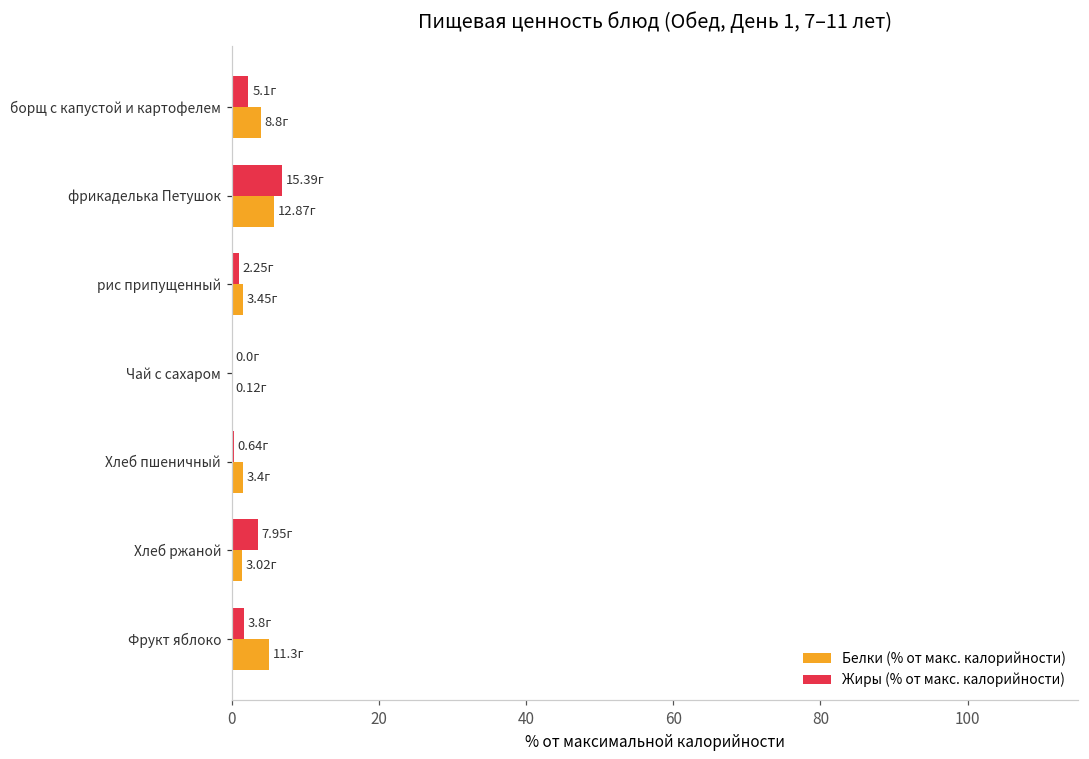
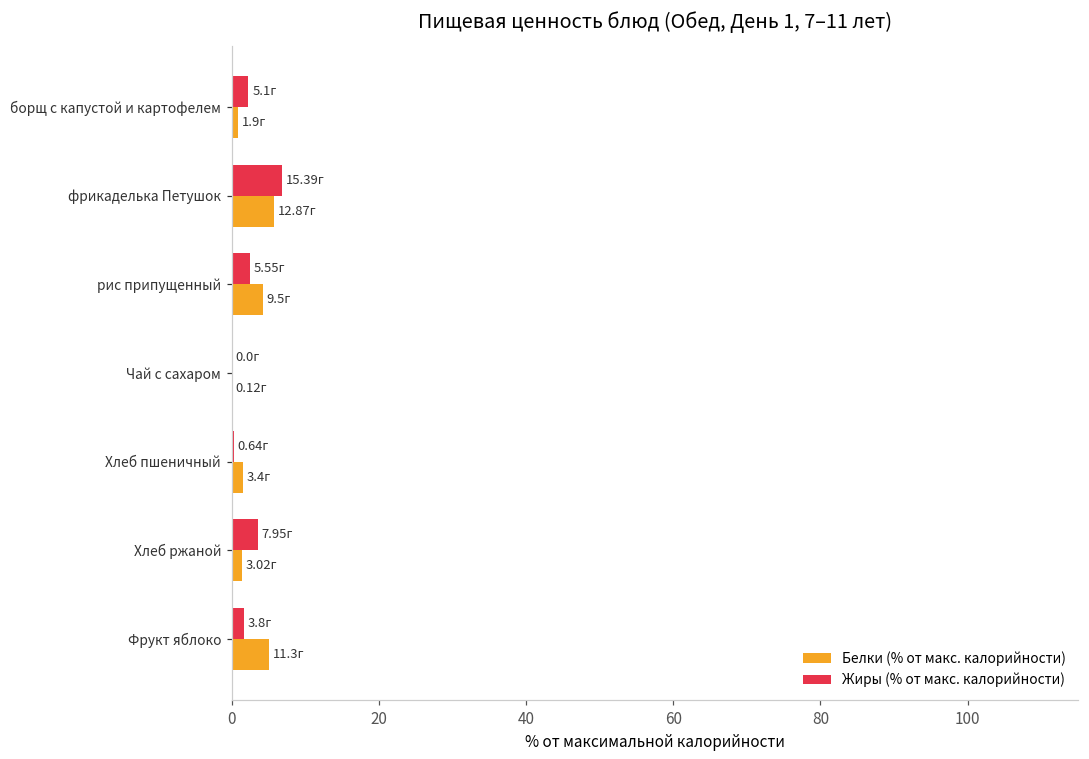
  {
    "Белки (% от макс. калорийности)": {
-     "борщ с капустой и картофелем": "8.8г",
-     "рис припущенный": "3.45г"
+     "борщ с капустой и картофелем": "1.9г",
+     "рис припущенный": "9.5г"
    },
    "Жиры (% от макс. калорийности)": {
-     "рис припущенный": "2.25г",
+     "рис припущенный": "5.55г",
      "Чай с сахаром": "0.0г"
    }
  }
